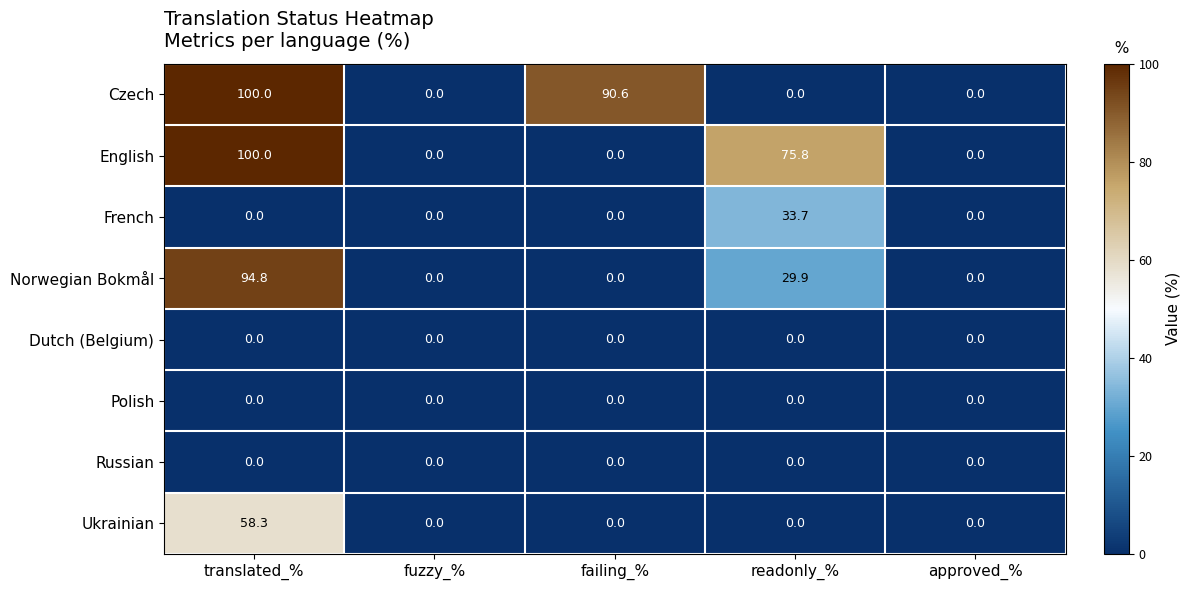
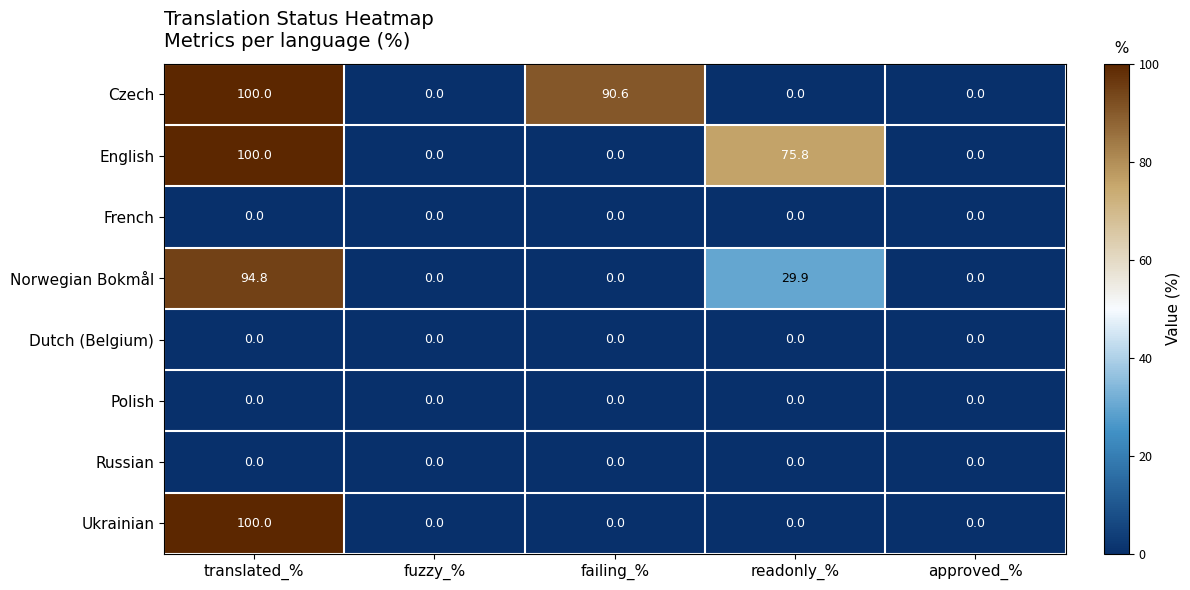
  {
    "Czech": {
      "translated_%": 100.0,
      "fuzzy_%": 0.0,
      "failing_%": 90.6,
      "readonly_%": 0.0,
      "approved_%": 0.0
    },
    "English": {
      "translated_%": 100.0,
      "fuzzy_%": 0.0,
      "failing_%": 0.0,
      "readonly_%": 75.8,
      "approved_%": 0.0
    },
    "French": {
      "translated_%": 0.0,
      "fuzzy_%": 0.0,
      "failing_%": 0.0,
-     "readonly_%": 33.7,
+     "readonly_%": 0.0,
      "approved_%": 0.0
    },
    "Norwegian Bokmål": {
      "translated_%": 94.8,
      "fuzzy_%": 0.0,
      "failing_%": 0.0,
      "readonly_%": 29.9,
      "approved_%": 0.0
    },
    "Dutch (Belgium)": {
      "translated_%": 0.0,
      "fuzzy_%": 0.0,
      "failing_%": 0.0,
      "readonly_%": 0.0,
      "approved_%": 0.0
    },
    "Polish": {
      "translated_%": 0.0,
      "fuzzy_%": 0.0,
      "failing_%": 0.0,
      "readonly_%": 0.0,
      "approved_%": 0.0
    },
    "Russian": {
      "translated_%": 0.0,
      "fuzzy_%": 0.0,
      "failing_%": 0.0,
      "readonly_%": 0.0,
      "approved_%": 0.0
    },
    "Ukrainian": {
-     "translated_%": 58.3,
+     "translated_%": 100.0,
      "fuzzy_%": 0.0,
      "failing_%": 0.0,
      "readonly_%": 0.0,
      "approved_%": 0.0
    }
  }
